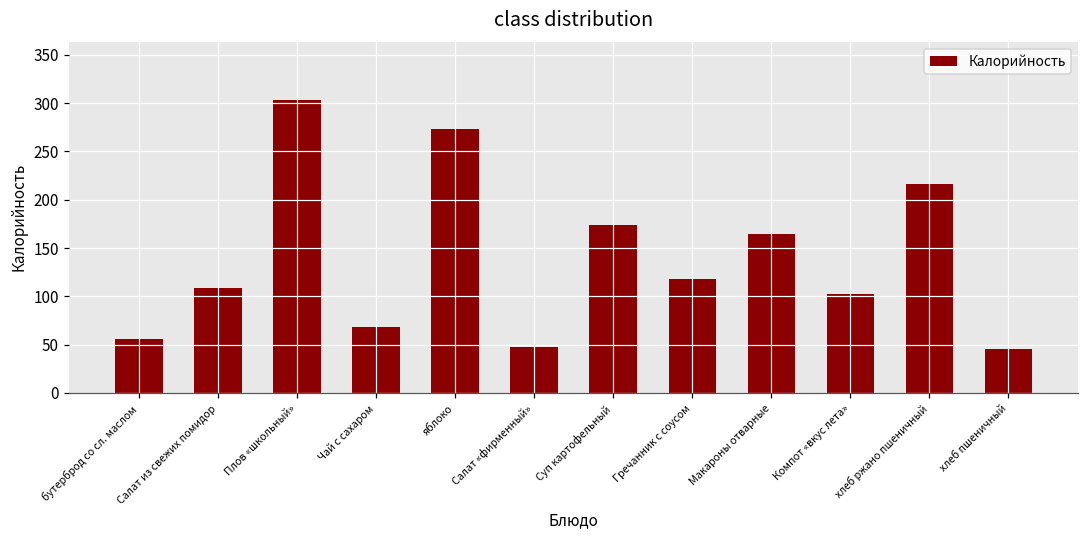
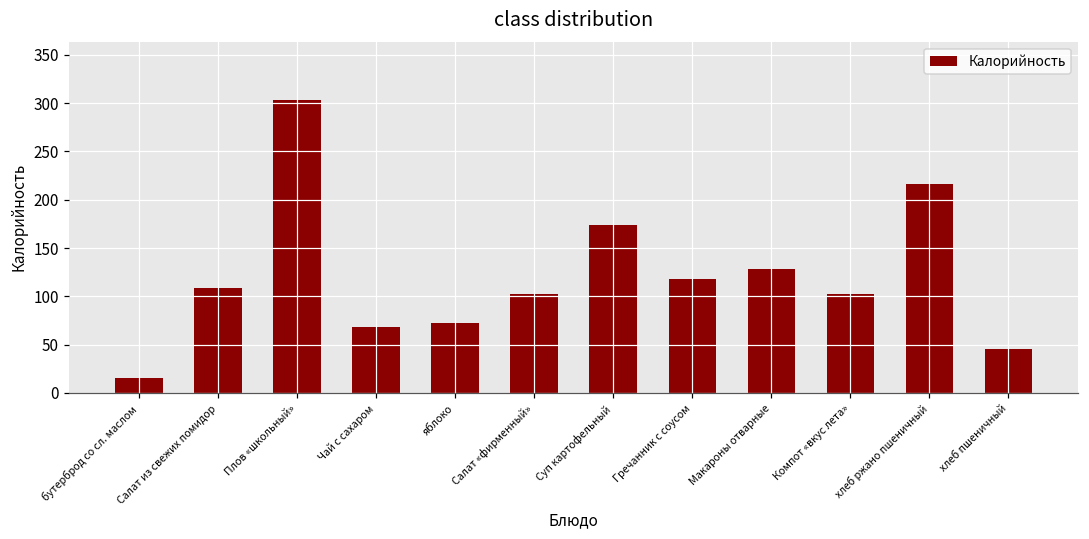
  {
-   "бутерброд со сл. маслом": 60,
+   "бутерброд со сл. маслом": 20,
    "Салат из свежих помидор": 110,
    "Плов «школьный»": 300,
    "Чай с сахаром": 70,
-   "яблоко": 270,
-   "Салат «фирменный»": 50,
+   "яблоко": 70,
+   "Салат «фирменный»": 100,
    "Суп картофельный": 170,
    "Гречанник с соусом": 120,
-   "Макароны отварные": 170,
+   "Макароны отварные": 130,
    "Компот «вкус лета»": 100,
    "хлеб ржано пшеничный": 220,
    "хлеб пшеничный": 50
  }
